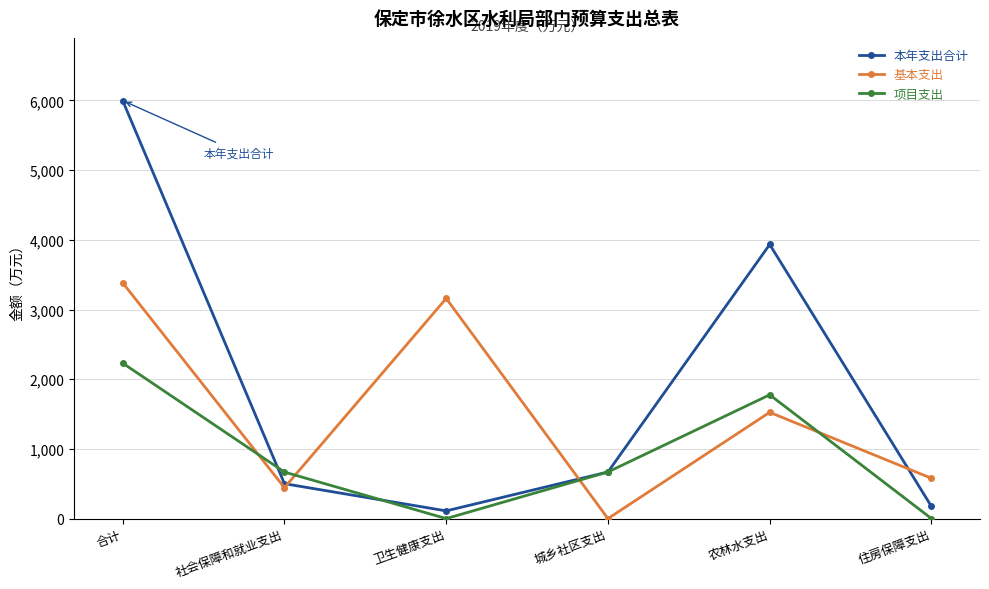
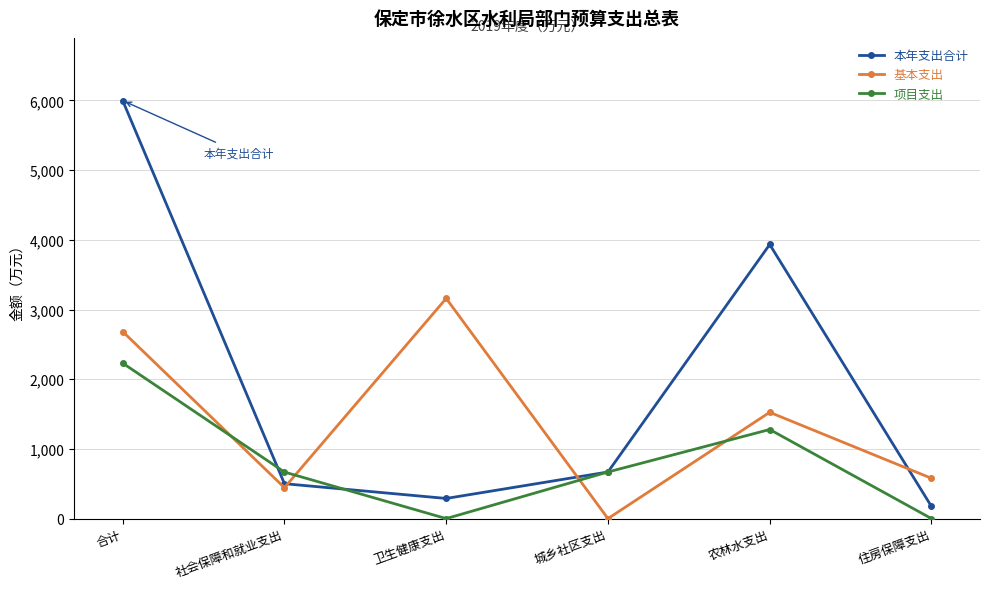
  {
    "本年支出合计": {
      "合计": "6,000",
      "社会保障和就业支出": "500",
-     "卫生健康支出": "100",
+     "卫生健康支出": "300",
      "农林水支出": "3,900",
      "住房保障支出": "200"
    },
    "基本支出": {
-     "合计": "3,400",
+     "合计": "2,700",
      "社会保障和就业支出": "400",
      "卫生健康支出": "3,200",
      "城乡社区支出": "0",
      "农林水支出": "1,500",
      "住房保障支出": "600"
    },
    "项目支出": {
      "合计": "2,200",
      "社会保障和就业支出": "700",
      "卫生健康支出": "0",
-     "农林水支出": "1,800",
+     "农林水支出": "1,300",
      "住房保障支出": "0"
    }
  }
